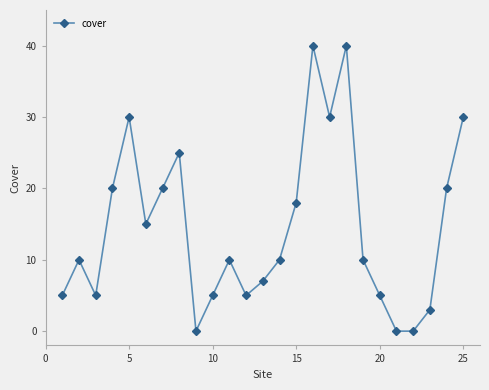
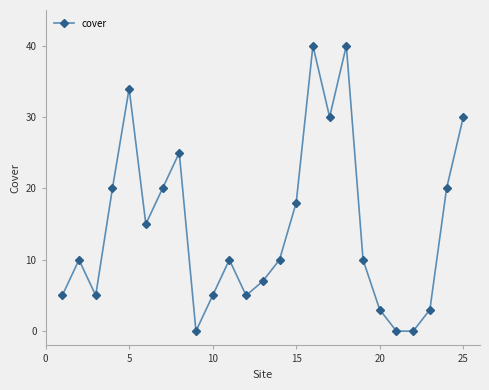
  {
-   "5": 30,
+   "5": 34,
    "10": 5,
    "15": 18,
-   "20": 5,
+   "20": 3,
    "25": 30
  }
